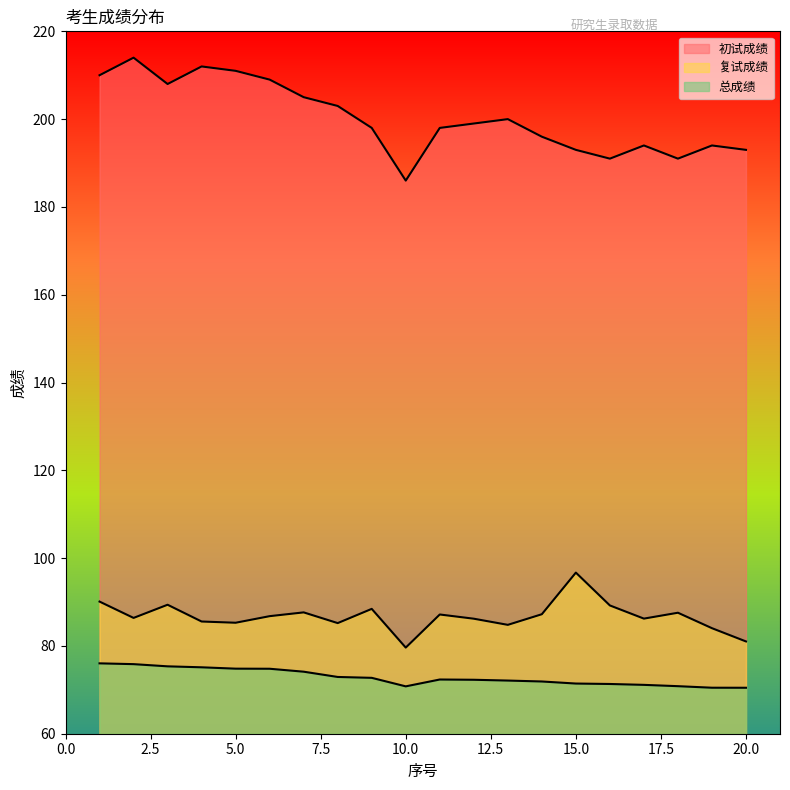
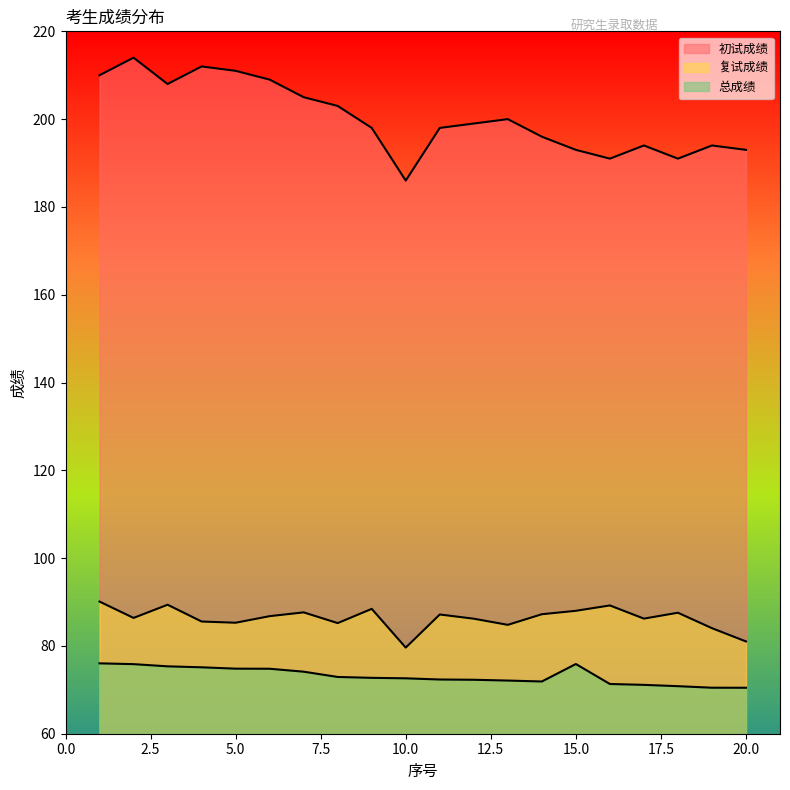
  {
    "初试成绩": {
      "5.0": 211,
      "10.0": 186,
      "15.0": 193,
      "20.0": 193
    },
    "复试成绩": {
      "5.0": 85,
      "10.0": 80,
-     "15.0": 97,
+     "15.0": 88,
      "20.0": 81
    },
    "总成绩": {
      "5.0": 75,
-     "10.0": 71,
-     "15.0": 71,
+     "10.0": 73,
+     "15.0": 76,
      "20.0": 70
    }
  }
